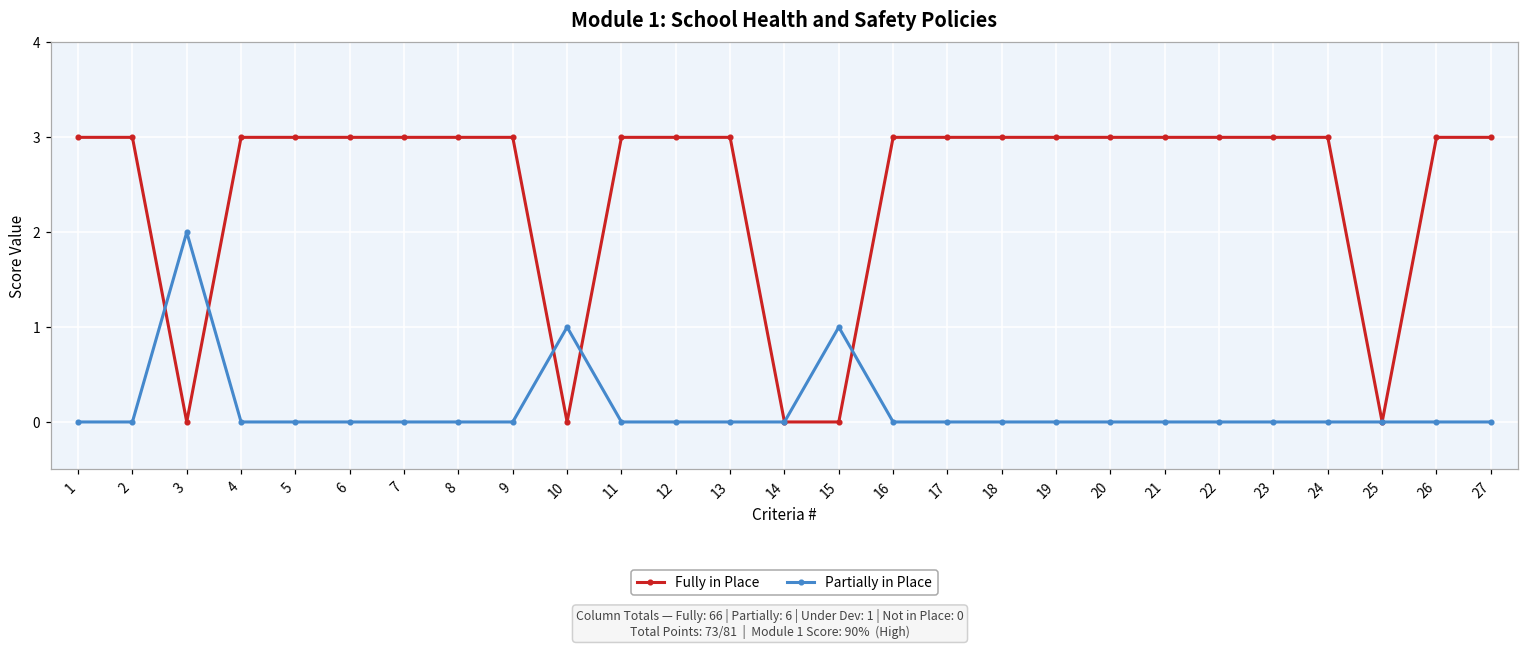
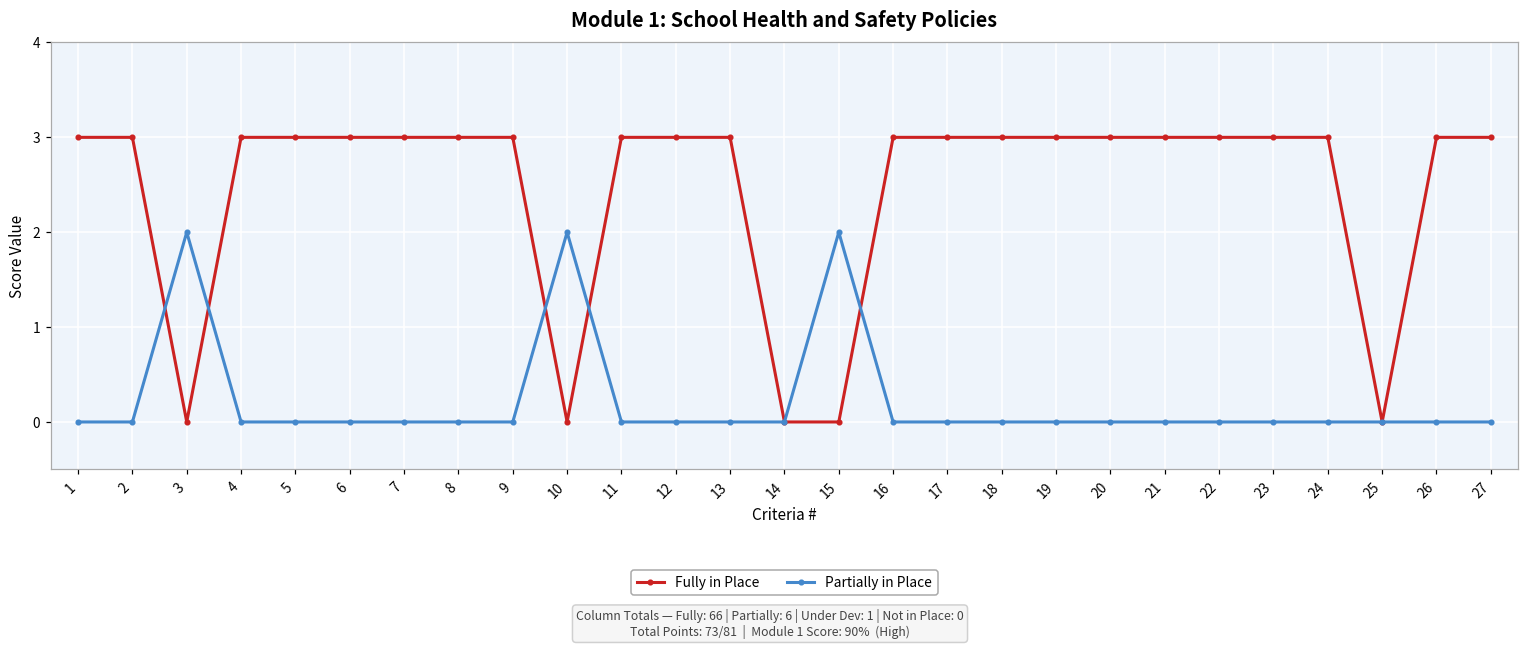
  {
    "Fully in Place": {
      "1": 3,
      "2": 3,
      "3": 0,
      "4": 3,
      "5": 3,
      "6": 3,
      "7": 3,
      "8": 3,
      "9": 3,
      "10": 0,
      "11": 3,
      "12": 3,
      "13": 3,
      "15": 0,
      "16": 3,
      "17": 3,
      "18": 3,
      "19": 3,
      "20": 3,
      "21": 3,
      "22": 3,
      "23": 3,
      "24": 3,
      "26": 3,
      "27": 3
    },
    "Partially in Place": {
      "1": 0,
      "2": 0,
      "3": 2,
      "4": 0,
      "5": 0,
      "6": 0,
      "7": 0,
      "8": 0,
      "9": 0,
-     "10": 1,
+     "10": 2,
      "11": 0,
      "12": 0,
      "13": 0,
-     "15": 1,
+     "15": 2,
      "16": 0,
      "17": 0,
      "18": 0,
      "19": 0,
      "20": 0,
      "21": 0,
      "22": 0,
      "23": 0,
      "24": 0,
      "26": 0,
      "27": 0
    }
  }
